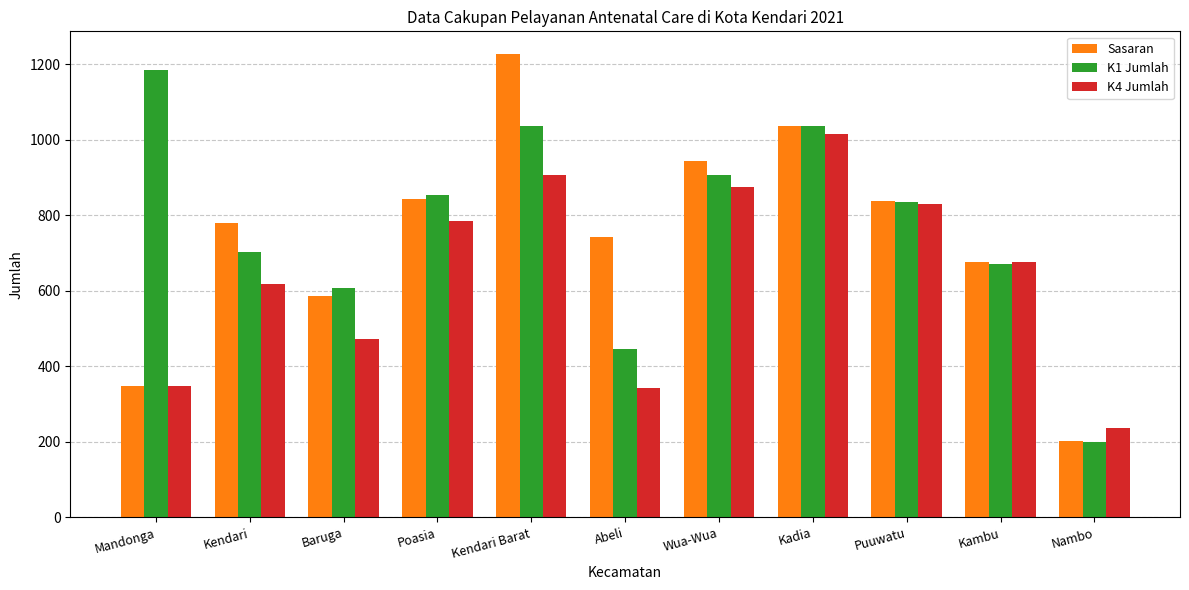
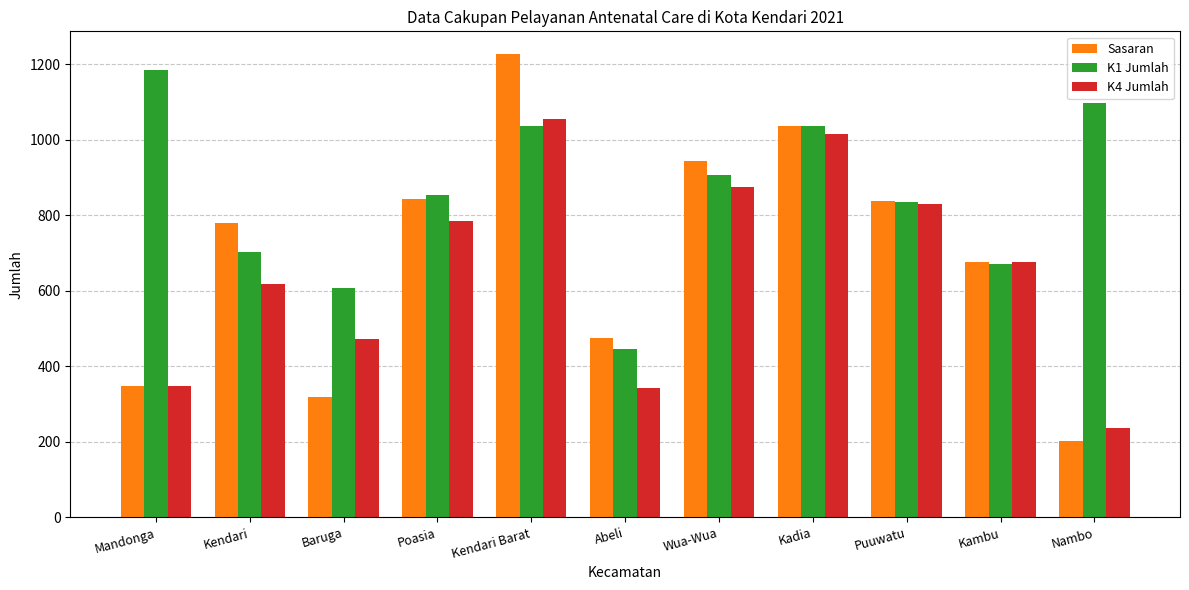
  {
    "Sasaran": {
      "Mandonga": 350,
      "Kendari": 780,
-     "Baruga": 590,
+     "Baruga": 320,
      "Poasia": 840,
      "Kendari Barat": 1230,
-     "Abeli": 740,
+     "Abeli": 480,
      "Wua-Wua": 940,
      "Kadia": 1040,
      "Puuwatu": 840,
      "Kambu": 680,
      "Nambo": 200
    },
    "K1 Jumlah": {
      "Mandonga": 1180,
      "Kendari": 700,
      "Baruga": 610,
      "Poasia": 850,
      "Kendari Barat": 1040,
      "Abeli": 450,
      "Wua-Wua": 910,
      "Kadia": 1040,
      "Puuwatu": 840,
      "Kambu": 670,
-     "Nambo": 200
+     "Nambo": 1100
    },
    "K4 Jumlah": {
      "Mandonga": 350,
      "Kendari": 620,
      "Baruga": 470,
      "Poasia": 790,
-     "Kendari Barat": 910,
+     "Kendari Barat": 1060,
      "Abeli": 340,
      "Wua-Wua": 880,
      "Kadia": 1020,
      "Puuwatu": 830,
      "Kambu": 680,
      "Nambo": 240
    }
  }
